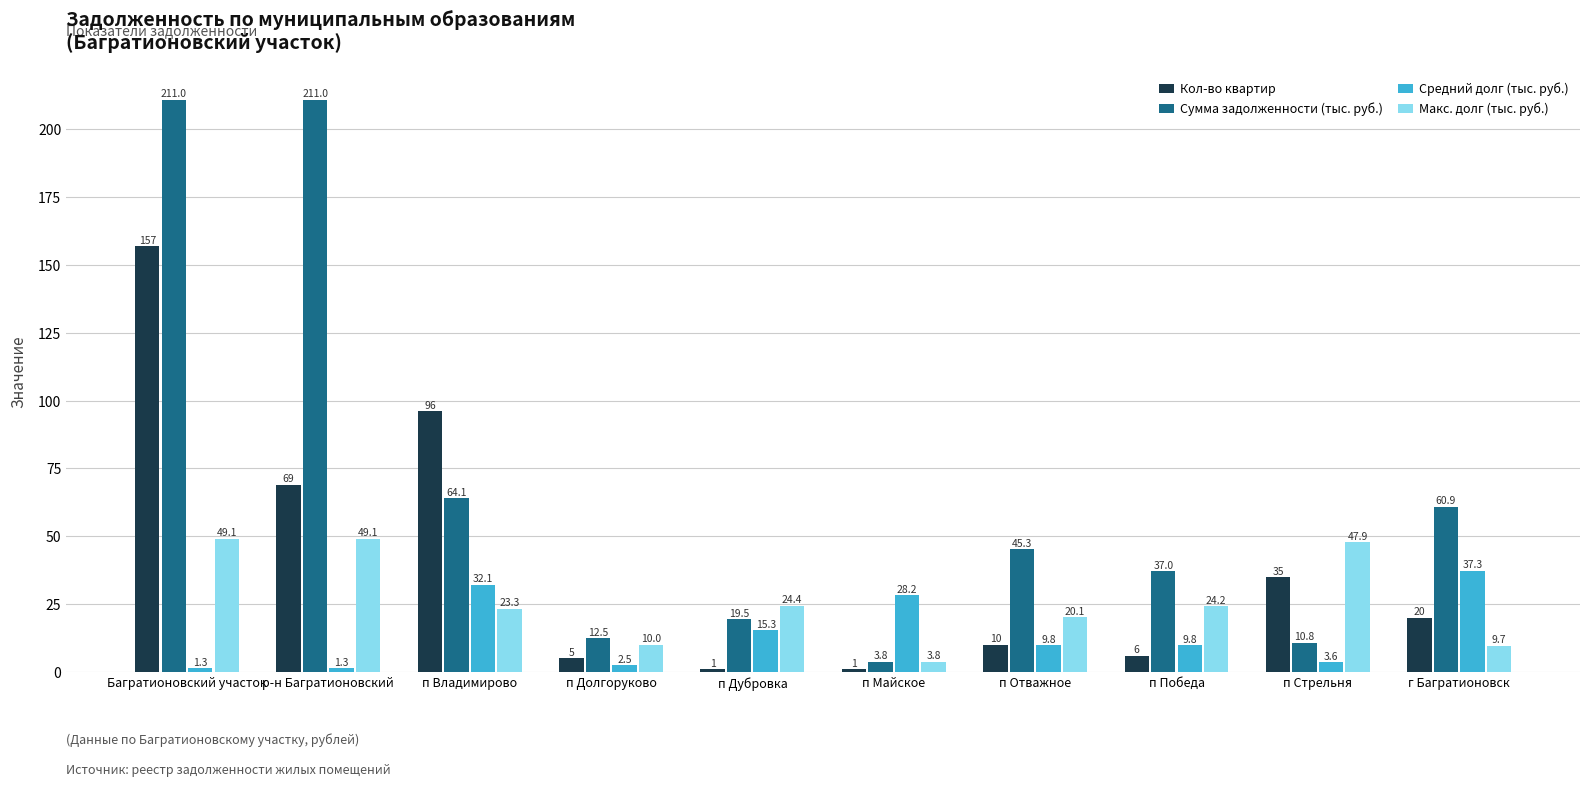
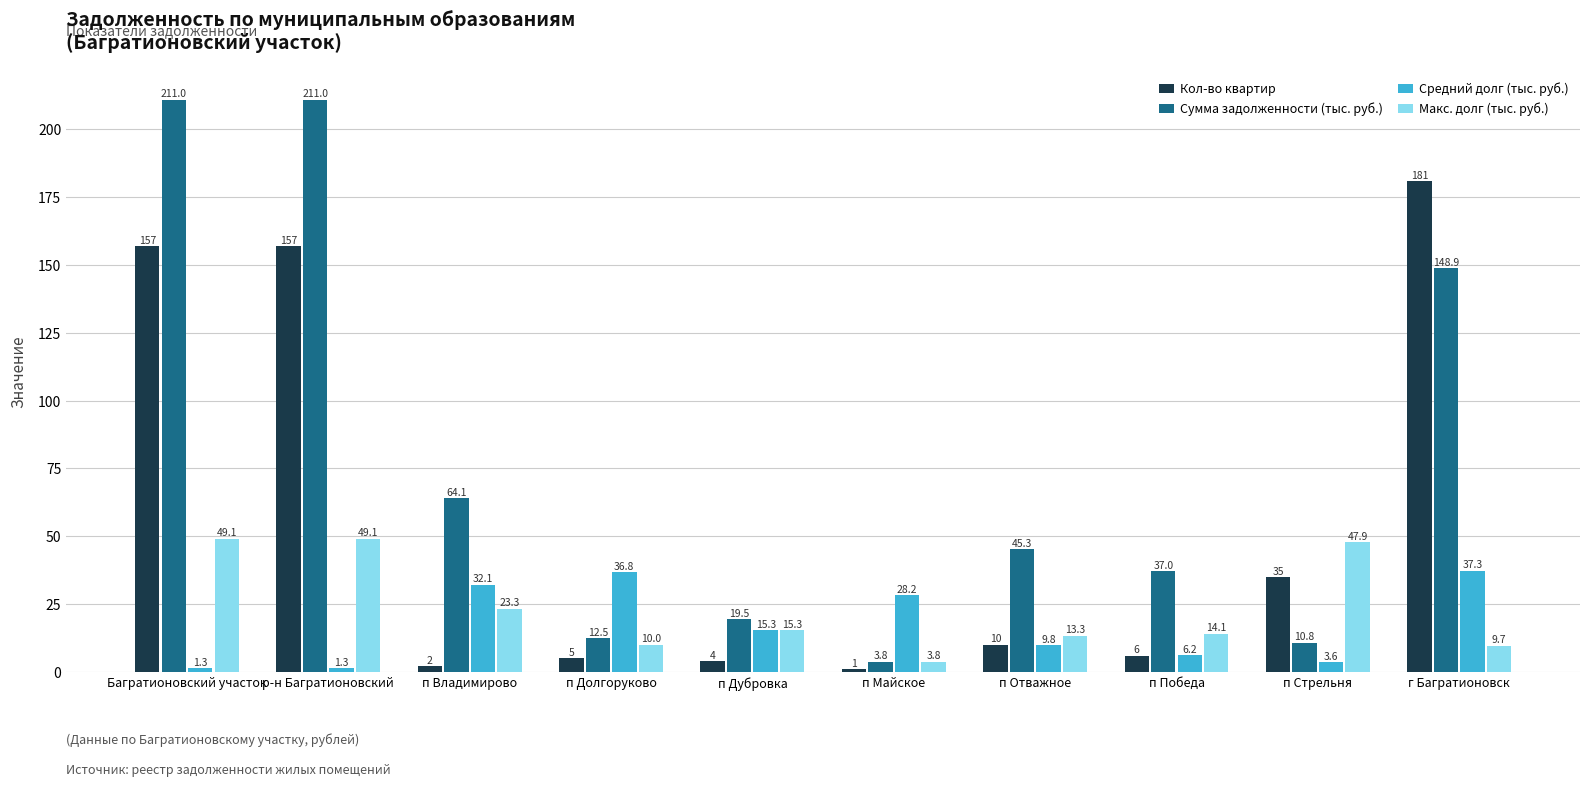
  {
    "Кол-во квартир": {
      "Багратионовский участок": 157,
-     "р-н Багратионовский": 69,
-     "п Владимирово": 96,
+     "р-н Багратионовский": 157,
+     "п Владимирово": 2,
      "п Долгоруково": 5,
-     "п Дубровка": 1,
+     "п Дубровка": 4,
      "п Майское": 1,
      "п Отважное": 10,
      "п Победа": 6,
      "п Стрельня": 35,
-     "г Багратионовск": 20
+     "г Багратионовск": 181
    },
    "Сумма задолженности (тыс. руб.)": {
      "Багратионовский участок": 211.0,
      "р-н Багратионовский": 211.0,
      "п Владимирово": 64.1,
      "п Долгоруково": 12.5,
      "п Дубровка": 19.5,
      "п Майское": 3.8,
      "п Отважное": 45.3,
      "п Победа": 37.0,
      "п Стрельня": 10.8,
-     "г Багратионовск": 60.9
+     "г Багратионовск": 148.9
    },
    "Средний долг (тыс. руб.)": {
      "Багратионовский участок": 1.3,
      "р-н Багратионовский": 1.3,
      "п Владимирово": 32.1,
-     "п Долгоруково": 2.5,
+     "п Долгоруково": 36.8,
      "п Дубровка": 15.3,
      "п Майское": 28.2,
      "п Отважное": 9.8,
-     "п Победа": 9.8,
+     "п Победа": 6.2,
      "п Стрельня": 3.6,
      "г Багратионовск": 37.3
    },
    "Макс. долг (тыс. руб.)": {
      "Багратионовский участок": 49.1,
      "р-н Багратионовский": 49.1,
      "п Владимирово": 23.3,
      "п Долгоруково": 10.0,
-     "п Дубровка": 24.4,
+     "п Дубровка": 15.3,
      "п Майское": 3.8,
-     "п Отважное": 20.1,
-     "п Победа": 24.2,
+     "п Отважное": 13.3,
+     "п Победа": 14.1,
      "п Стрельня": 47.9,
      "г Багратионовск": 9.7
    }
  }
